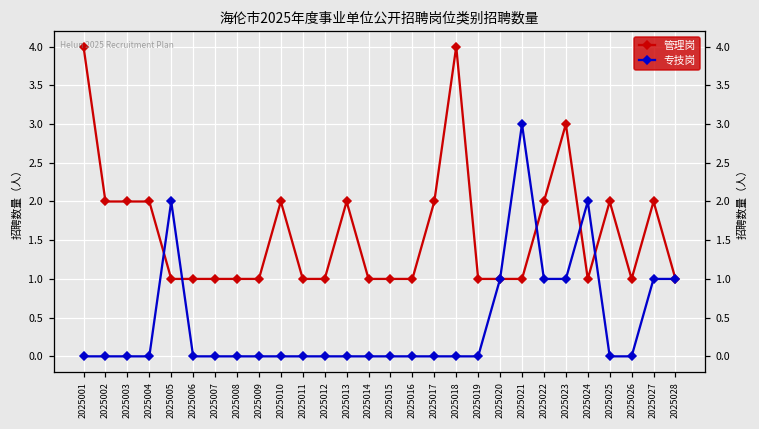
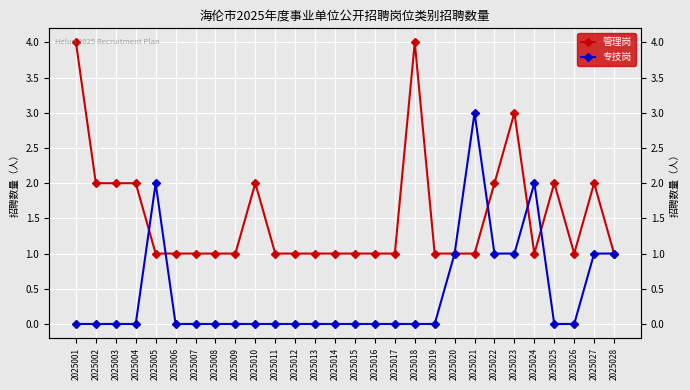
  {
    "管理岗": {
      "2025002": 2,
      "2025003": 2,
      "2025004": 2,
      "2025005": 1,
      "2025006": 1,
      "2025007": 1,
      "2025008": 1,
      "2025009": 1,
      "2025010": 2,
      "2025011": 1,
      "2025012": 1,
-     "2025013": 2,
+     "2025013": 1,
      "2025014": 1,
      "2025015": 1,
      "2025016": 1,
-     "2025017": 2,
+     "2025017": 1,
      "2025018": 4,
      "2025019": 1,
      "2025021": 1,
      "2025022": 2,
      "2025023": 3,
      "2025024": 1,
      "2025025": 2,
      "2025026": 1,
      "2025027": 2
    },
    "专技岗": {
      "2025001": 0,
      "2025002": 0,
      "2025003": 0,
      "2025004": 0,
      "2025005": 2,
      "2025006": 0,
      "2025007": 0,
      "2025008": 0,
      "2025009": 0,
      "2025010": 0,
      "2025011": 0,
      "2025012": 0,
      "2025013": 0,
      "2025014": 0,
      "2025015": 0,
      "2025016": 0,
      "2025017": 0,
      "2025018": 0,
      "2025019": 0,
      "2025021": 3,
      "2025022": 1,
      "2025023": 1,
      "2025024": 2,
      "2025025": 0,
      "2025026": 0,
      "2025027": 1
    }
  }
